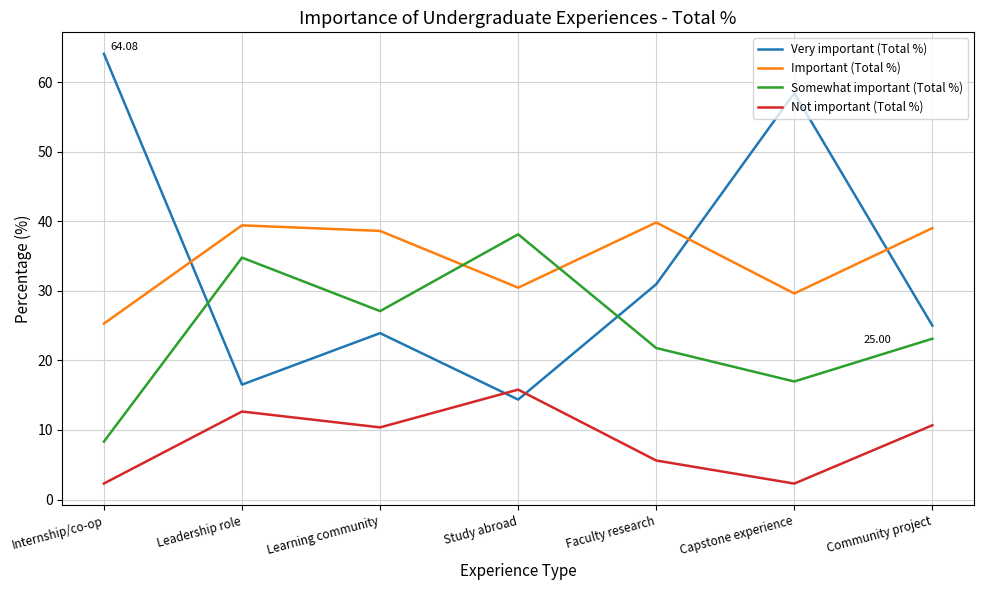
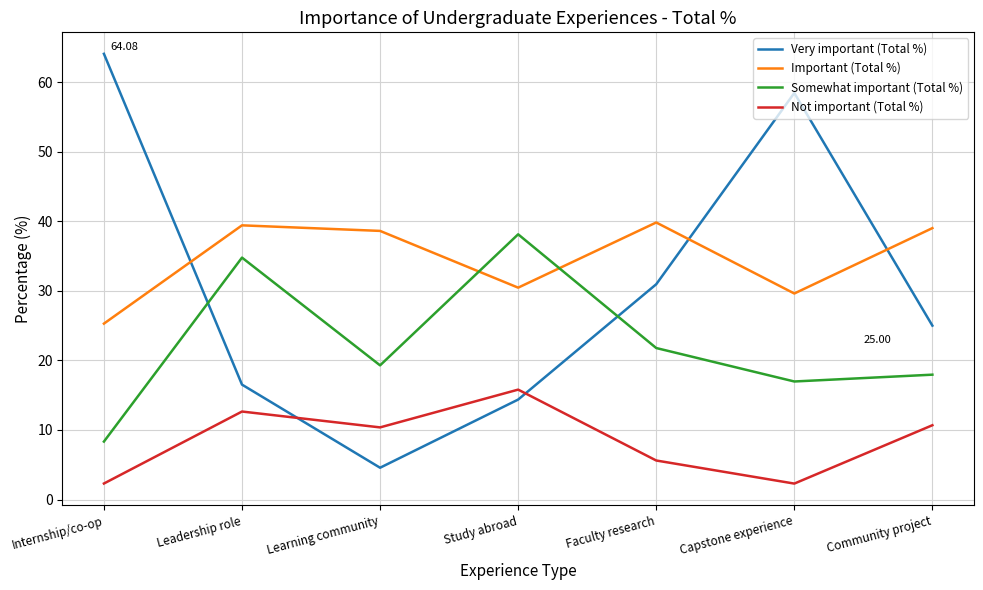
  {
    "Very important (Total %)": {
      "Leadership role": 17,
-     "Learning community": 24,
+     "Learning community": 5,
      "Study abroad": 14,
      "Faculty research": 31,
      "Community project": 25
    },
    "Important (Total %)": {
      "Internship/co-op": 25,
      "Leadership role": 39,
      "Learning community": 39,
      "Study abroad": 30,
      "Faculty research": 40,
      "Capstone experience": 30,
      "Community project": 39
    },
    "Somewhat important (Total %)": {
      "Internship/co-op": 8,
      "Leadership role": 35,
-     "Learning community": 27,
+     "Learning community": 19,
      "Study abroad": 38,
      "Faculty research": 22,
      "Capstone experience": 17,
-     "Community project": 23
+     "Community project": 18
    },
    "Not important (Total %)": {
      "Internship/co-op": 2,
      "Leadership role": 13,
      "Learning community": 10,
      "Study abroad": 16,
      "Faculty research": 6,
      "Capstone experience": 2,
      "Community project": 11
    }
  }
